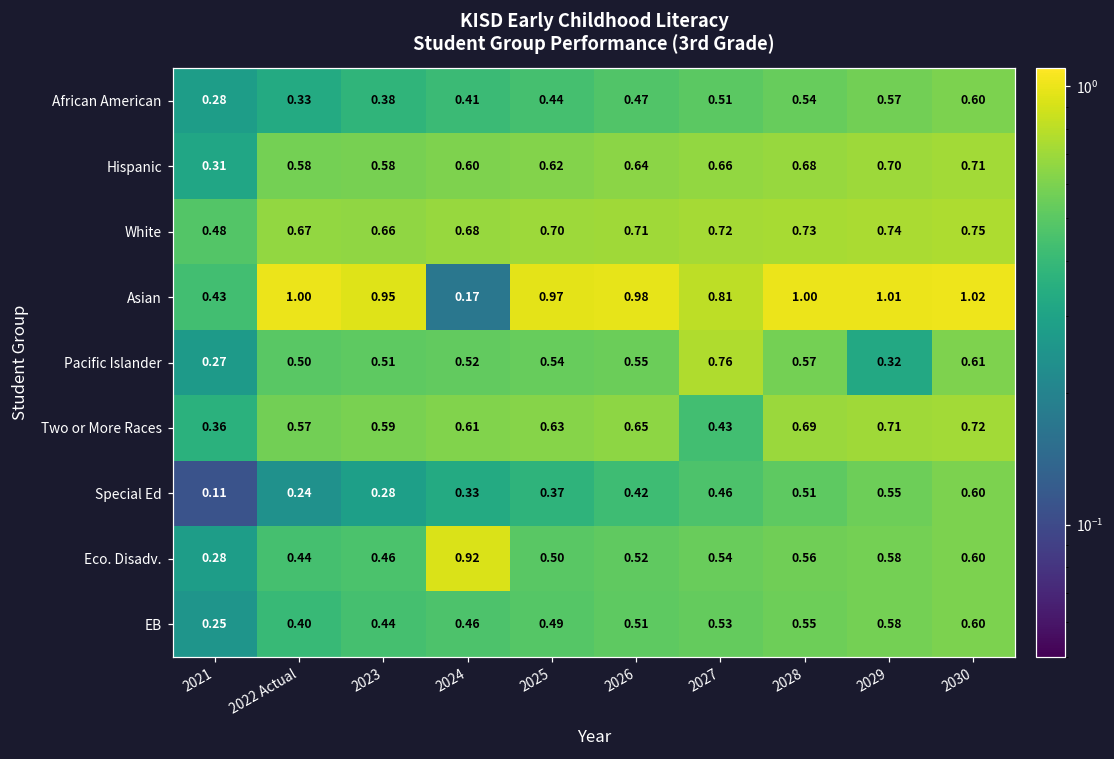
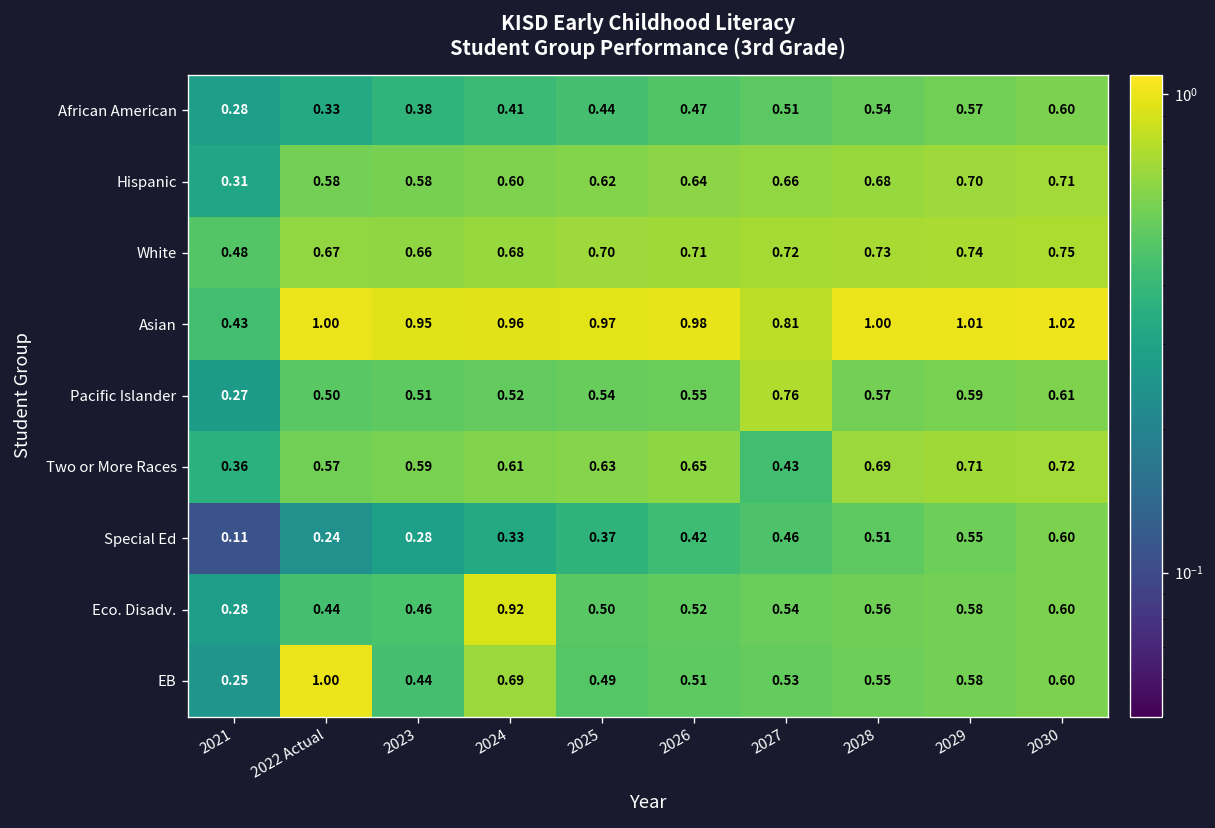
  {
    "African American": {
      "2021": 0.28,
      "2022 Actual": 0.33,
      "2023": 0.38,
      "2024": 0.41,
      "2025": 0.44,
      "2026": 0.47,
      "2027": 0.51,
      "2028": 0.54,
      "2029": 0.57,
      "2030": 0.60
    },
    "Hispanic": {
      "2021": 0.31,
      "2022 Actual": 0.58,
      "2023": 0.58,
      "2024": 0.60,
      "2025": 0.62,
      "2026": 0.64,
      "2027": 0.66,
      "2028": 0.68,
      "2029": 0.70,
      "2030": 0.71
    },
    "White": {
      "2021": 0.48,
      "2022 Actual": 0.67,
      "2023": 0.66,
      "2024": 0.68,
      "2025": 0.70,
      "2026": 0.71,
      "2027": 0.72,
      "2028": 0.73,
      "2029": 0.74,
      "2030": 0.75
    },
    "Asian": {
      "2021": 0.43,
      "2022 Actual": 1.00,
      "2023": 0.95,
-     "2024": 0.17,
+     "2024": 0.96,
      "2025": 0.97,
      "2026": 0.98,
      "2027": 0.81,
      "2028": 1.00,
      "2029": 1.01,
      "2030": 1.02
    },
    "Pacific Islander": {
      "2021": 0.27,
      "2022 Actual": 0.50,
      "2023": 0.51,
      "2024": 0.52,
      "2025": 0.54,
      "2026": 0.55,
      "2027": 0.76,
      "2028": 0.57,
-     "2029": 0.32,
+     "2029": 0.59,
      "2030": 0.61
    },
    "Two or More Races": {
      "2021": 0.36,
      "2022 Actual": 0.57,
      "2023": 0.59,
      "2024": 0.61,
      "2025": 0.63,
      "2026": 0.65,
      "2027": 0.43,
      "2028": 0.69,
      "2029": 0.71,
      "2030": 0.72
    },
    "Special Ed": {
      "2021": 0.11,
      "2022 Actual": 0.24,
      "2023": 0.28,
      "2024": 0.33,
      "2025": 0.37,
      "2026": 0.42,
      "2027": 0.46,
      "2028": 0.51,
      "2029": 0.55,
      "2030": 0.60
    },
    "Eco. Disadv.": {
      "2021": 0.28,
      "2022 Actual": 0.44,
      "2023": 0.46,
      "2024": 0.92,
      "2025": 0.50,
      "2026": 0.52,
      "2027": 0.54,
      "2028": 0.56,
      "2029": 0.58,
      "2030": 0.60
    },
    "EB": {
      "2021": 0.25,
-     "2022 Actual": 0.40,
+     "2022 Actual": 1.00,
      "2023": 0.44,
-     "2024": 0.46,
+     "2024": 0.69,
      "2025": 0.49,
      "2026": 0.51,
      "2027": 0.53,
      "2028": 0.55,
      "2029": 0.58,
      "2030": 0.60
    }
  }
